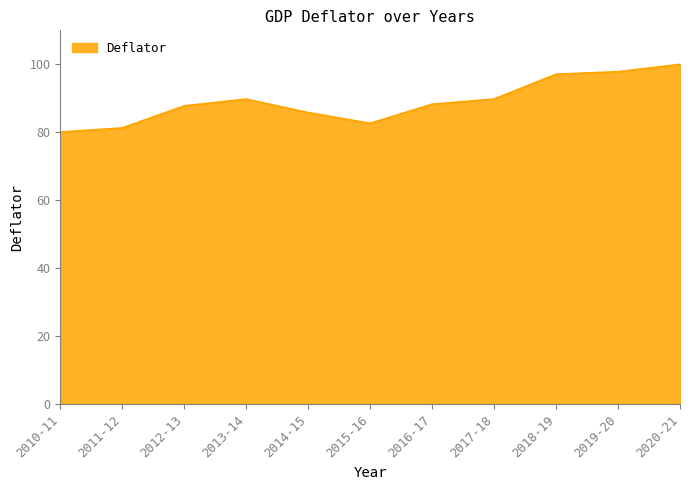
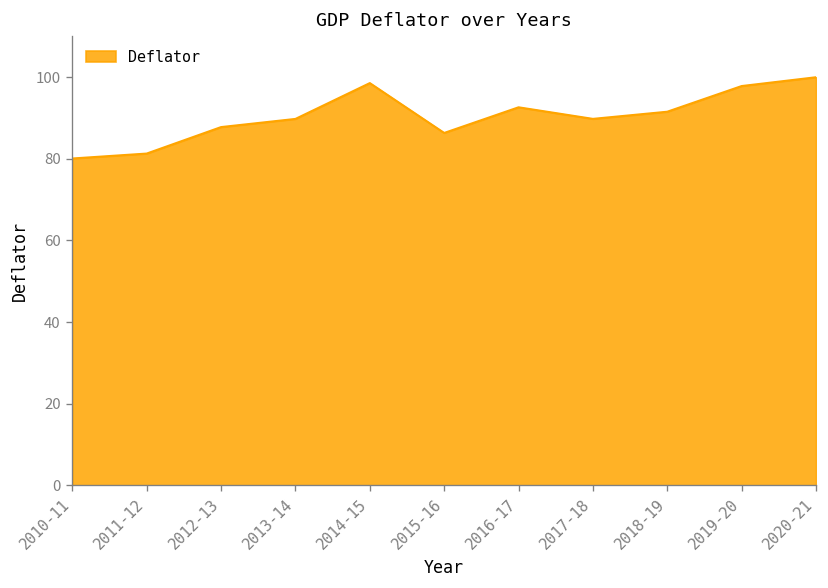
  {
    "2010-11": 80,
    "2011-12": 81,
    "2012-13": 88,
    "2013-14": 90,
-   "2014-15": 86,
-   "2015-16": 83,
-   "2016-17": 88,
+   "2014-15": 99,
+   "2015-16": 86,
+   "2016-17": 93,
    "2017-18": 90,
-   "2018-19": 97,
+   "2018-19": 92,
    "2019-20": 98,
    "2020-21": 100
  }
